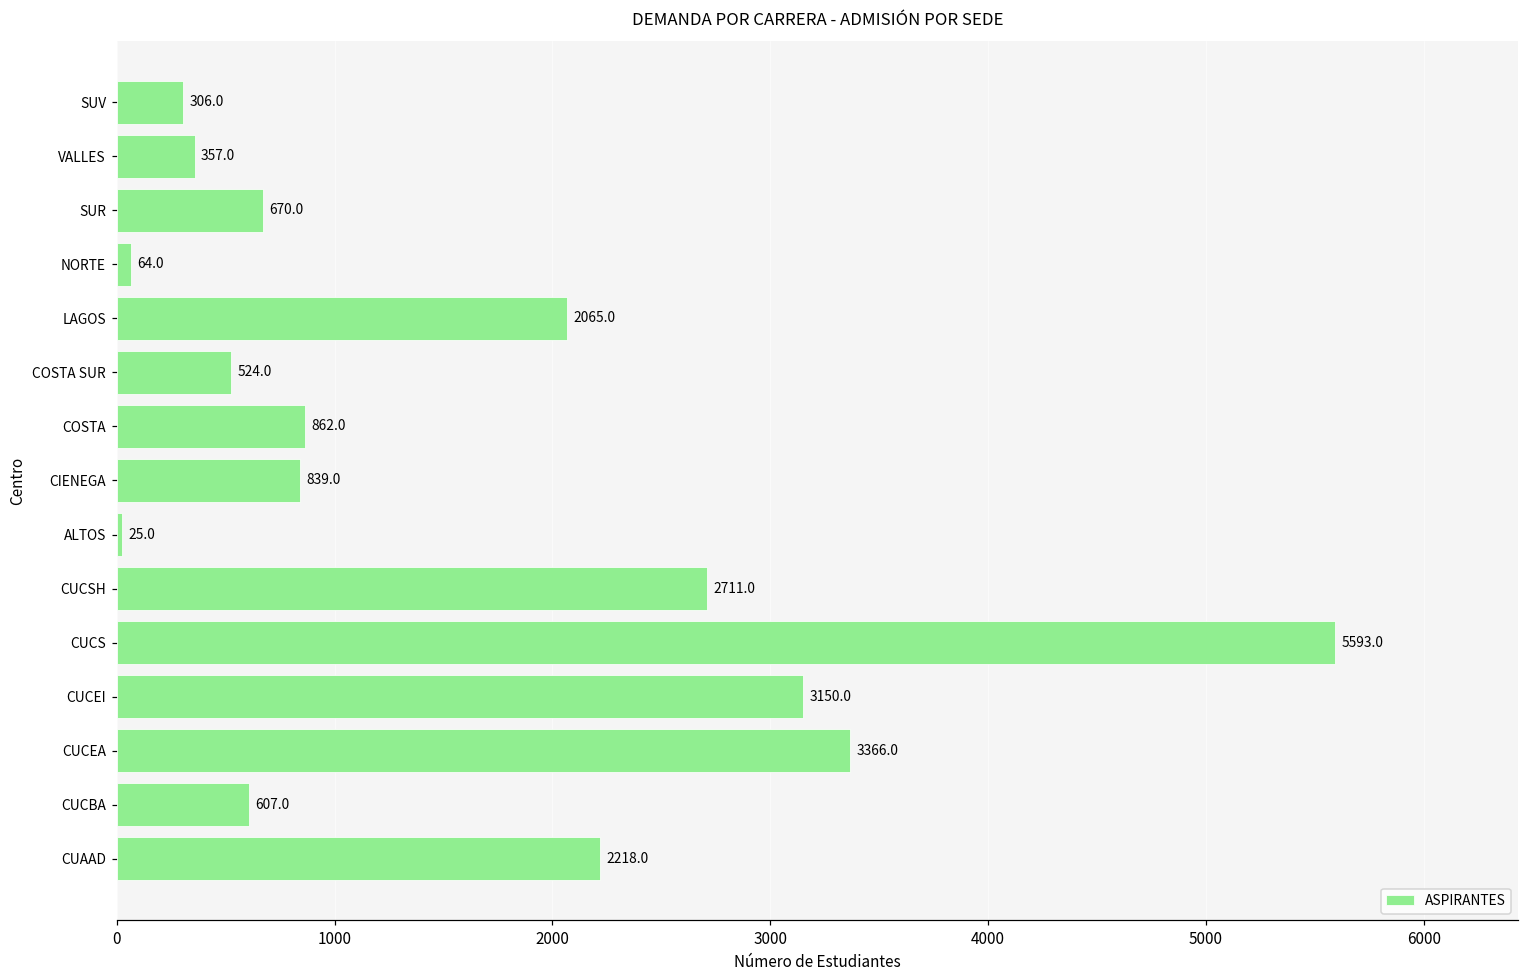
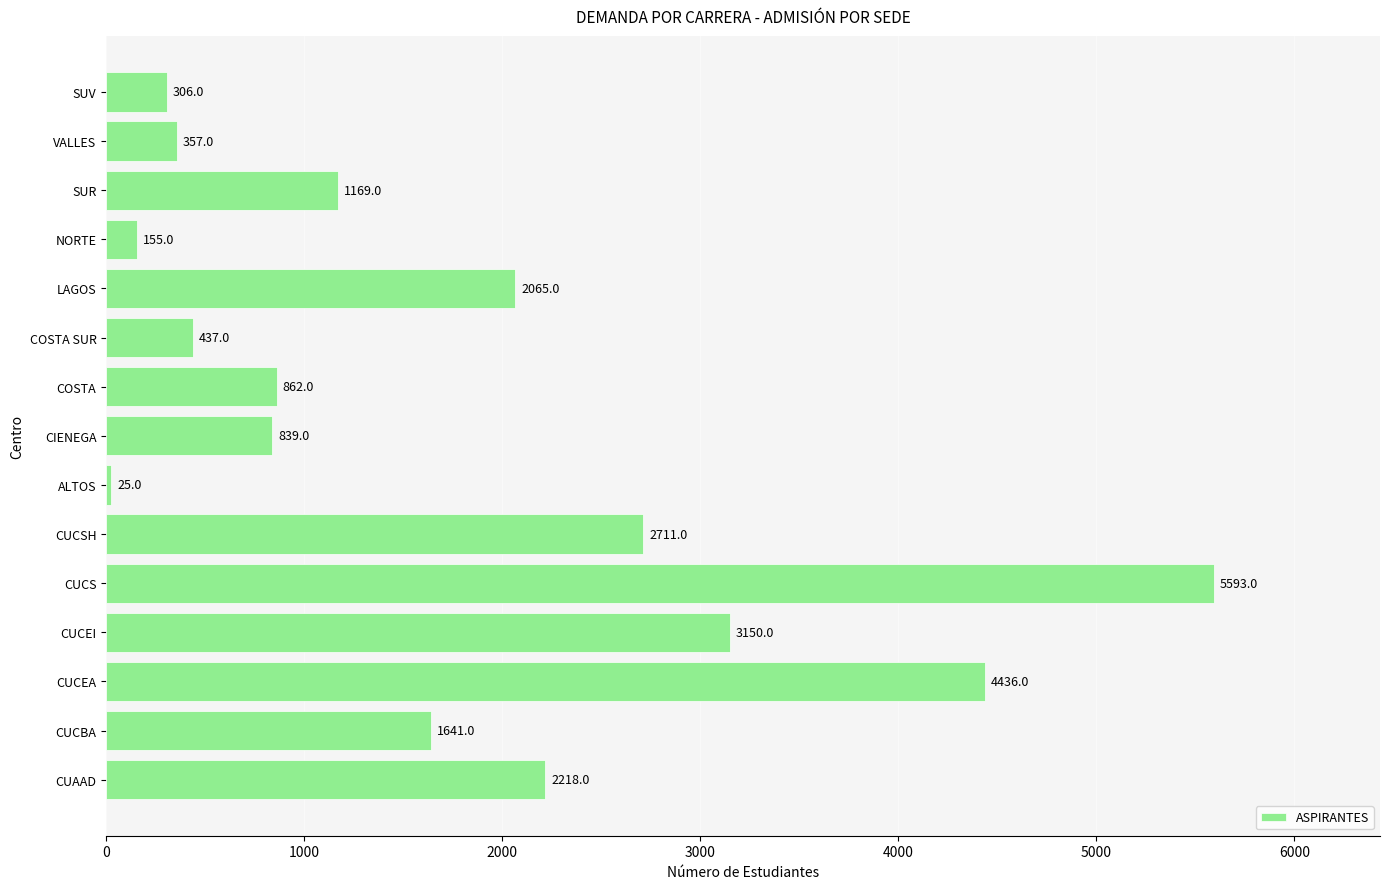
  {
    "SUV": 306.0,
    "VALLES": 357.0,
-   "SUR": 670.0,
-   "NORTE": 64.0,
+   "SUR": 1169.0,
+   "NORTE": 155.0,
    "LAGOS": 2065.0,
-   "COSTA SUR": 524.0,
+   "COSTA SUR": 437.0,
    "COSTA": 862.0,
    "CIENEGA": 839.0,
    "ALTOS": 25.0,
    "CUCSH": 2711.0,
    "CUCS": 5593.0,
    "CUCEI": 3150.0,
-   "CUCEA": 3366.0,
-   "CUCBA": 607.0,
+   "CUCEA": 4436.0,
+   "CUCBA": 1641.0,
    "CUAAD": 2218.0
  }
